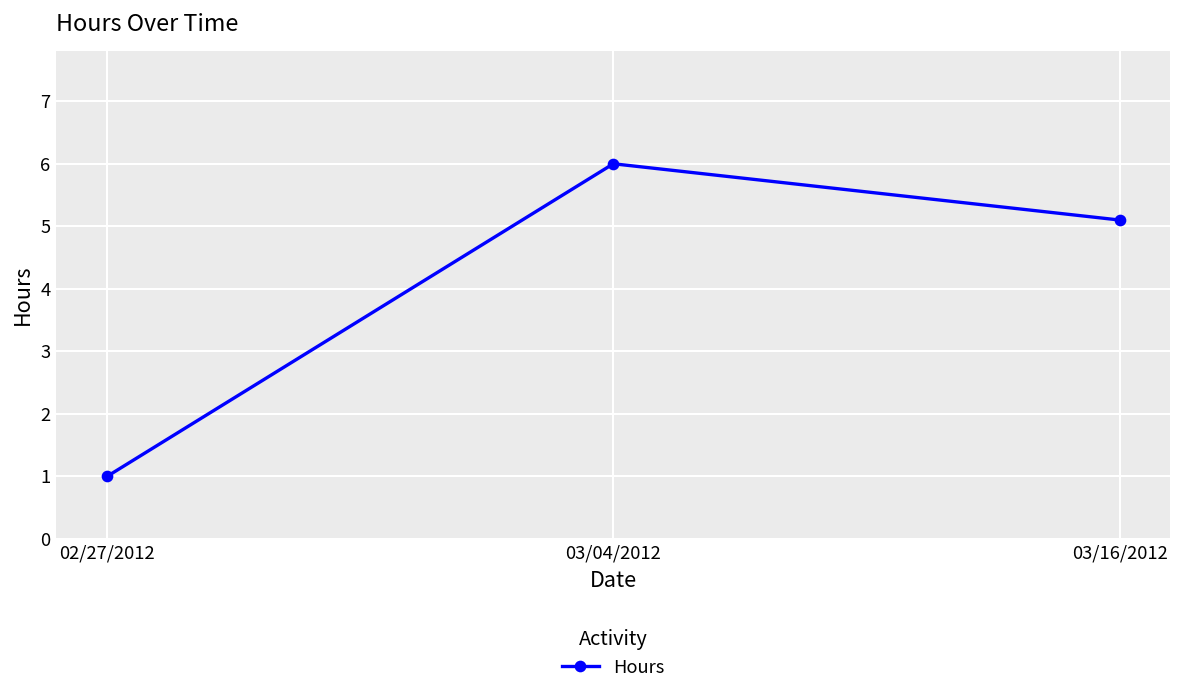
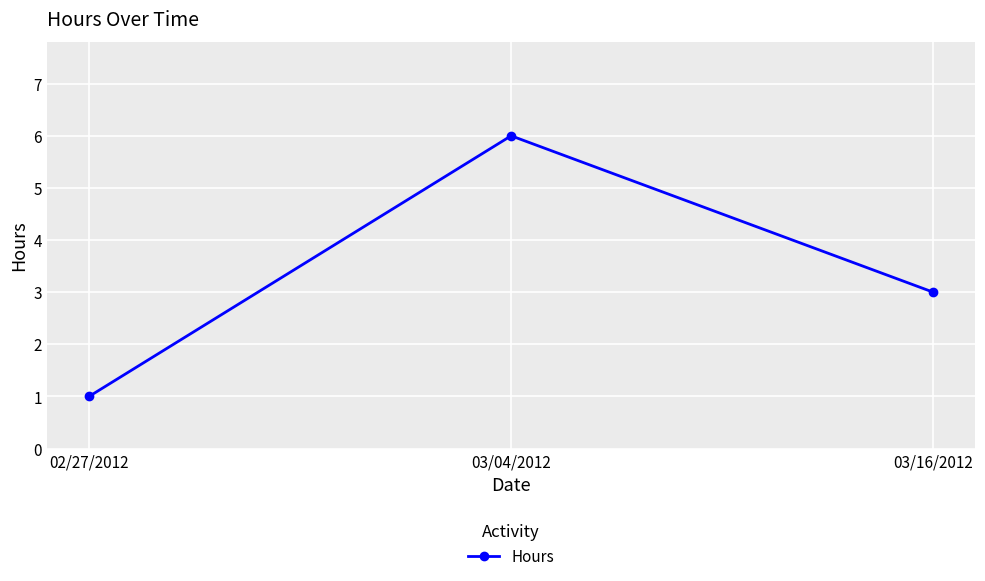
  {
    "02/27/2012": 1.0,
    "03/04/2012": 6.0,
-   "03/16/2012": 5.1
+   "03/16/2012": 3.0
  }
